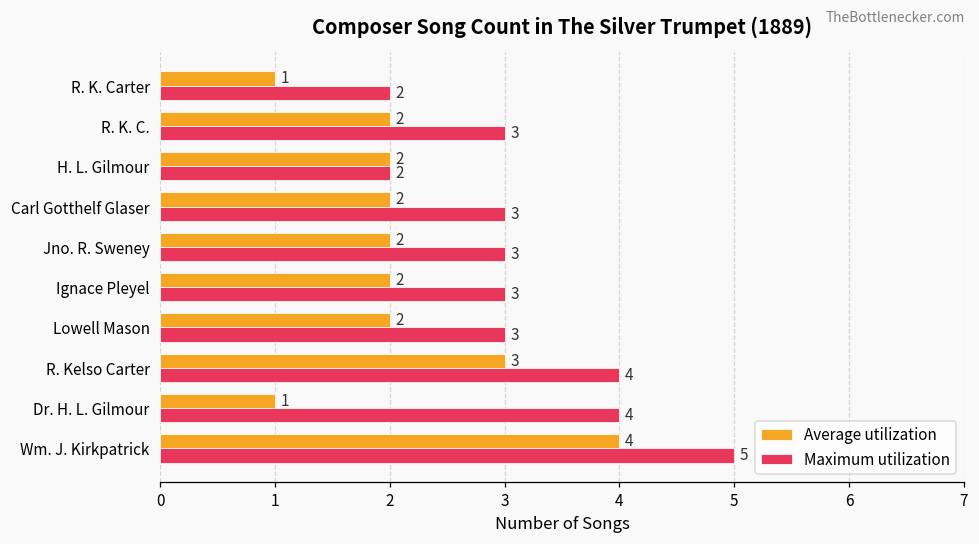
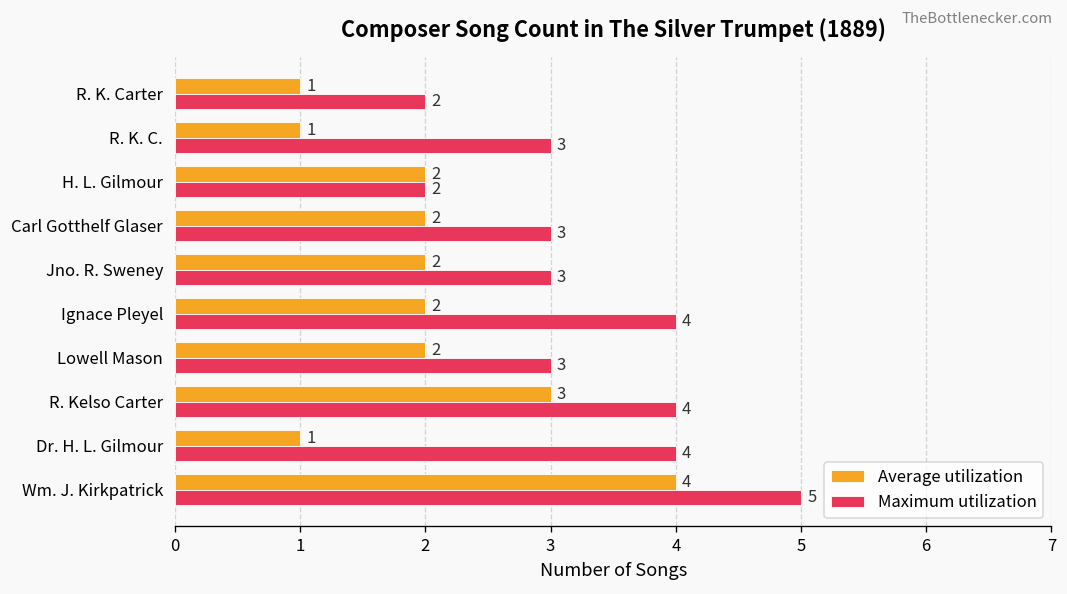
  {
    "Average utilization": {
      "R. K. Carter": 1,
-     "R. K. C.": 2,
+     "R. K. C.": 1,
      "H. L. Gilmour": 2,
      "Carl Gotthelf Glaser": 2,
      "Jno. R. Sweney": 2,
      "Ignace Pleyel": 2,
      "Lowell Mason": 2,
      "R. Kelso Carter": 3,
      "Dr. H. L. Gilmour": 1,
      "Wm. J. Kirkpatrick": 4
    },
    "Maximum utilization": {
      "R. K. Carter": 2,
      "R. K. C.": 3,
      "H. L. Gilmour": 2,
      "Carl Gotthelf Glaser": 3,
      "Jno. R. Sweney": 3,
-     "Ignace Pleyel": 3,
+     "Ignace Pleyel": 4,
      "Lowell Mason": 3,
      "R. Kelso Carter": 4,
      "Dr. H. L. Gilmour": 4,
      "Wm. J. Kirkpatrick": 5
    }
  }
